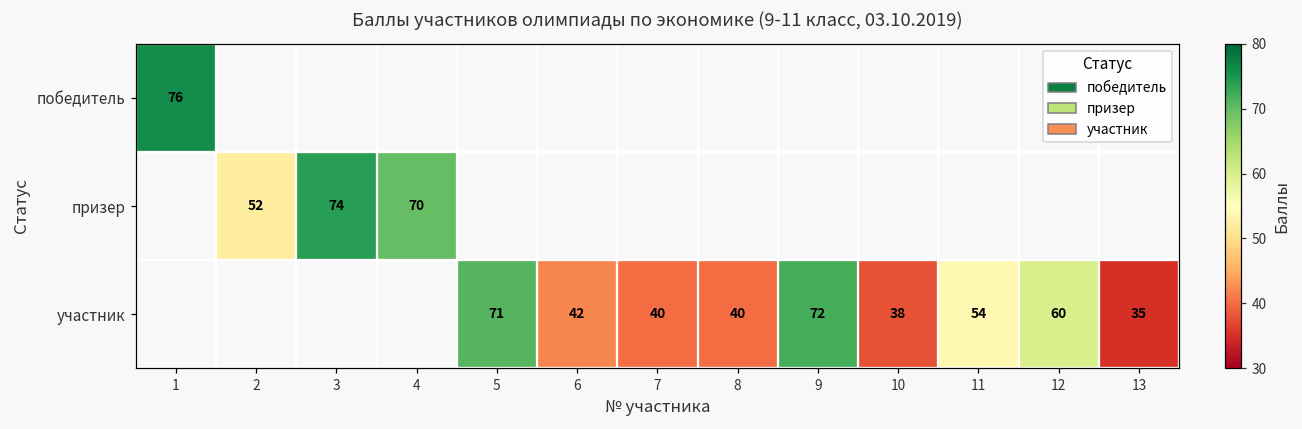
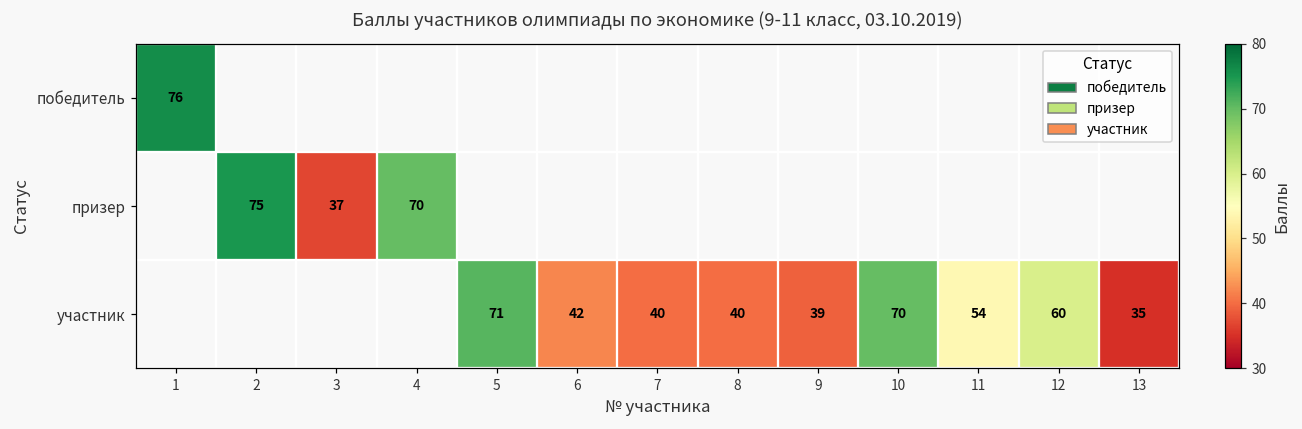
  {
    "победитель": {
      "1": 76
    },
    "призер": {
-     "2": 52,
-     "3": 74,
+     "2": 75,
+     "3": 37,
      "4": 70
    },
    "участник": {
      "5": 71,
      "6": 42,
      "7": 40,
      "8": 40,
-     "9": 72,
-     "10": 38,
+     "9": 39,
+     "10": 70,
      "11": 54,
      "12": 60,
      "13": 35
    }
  }
